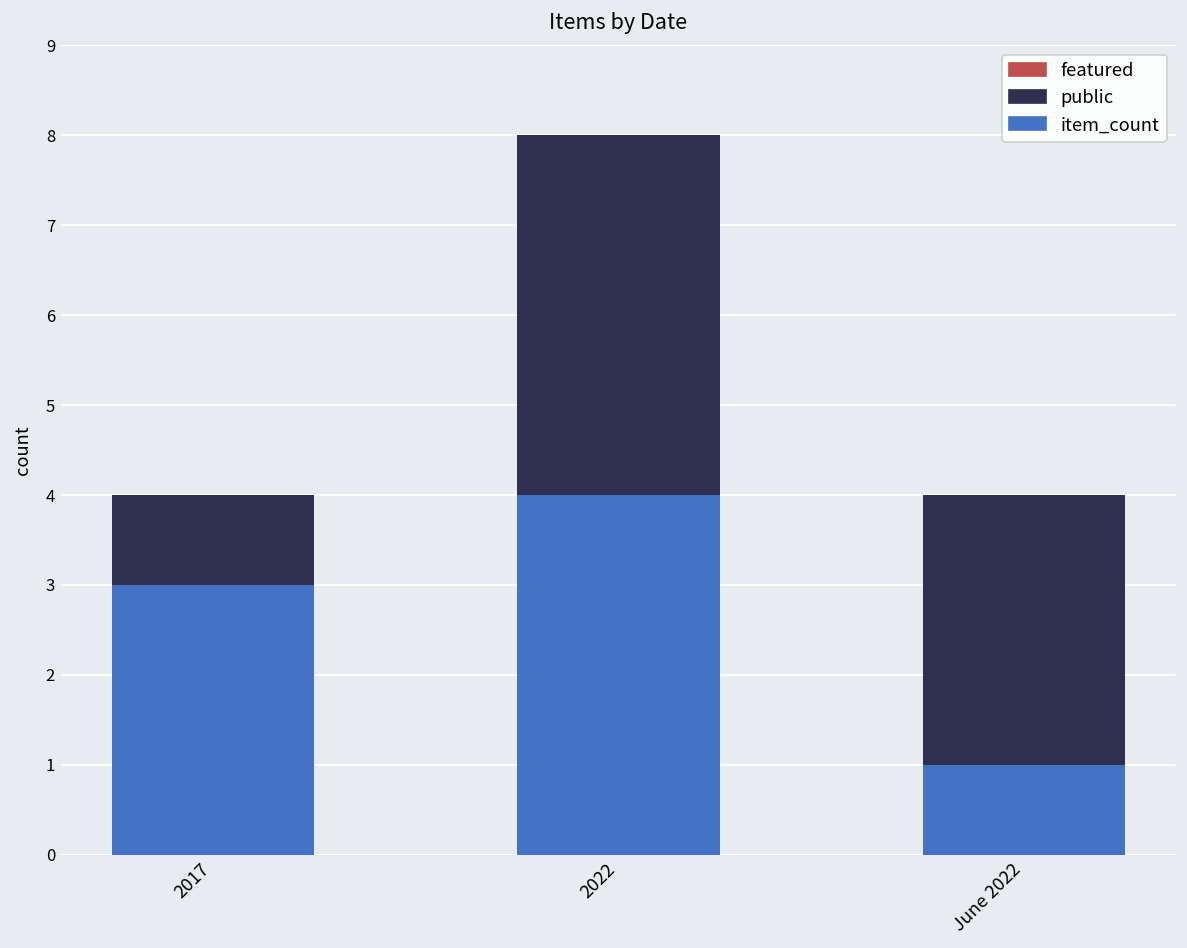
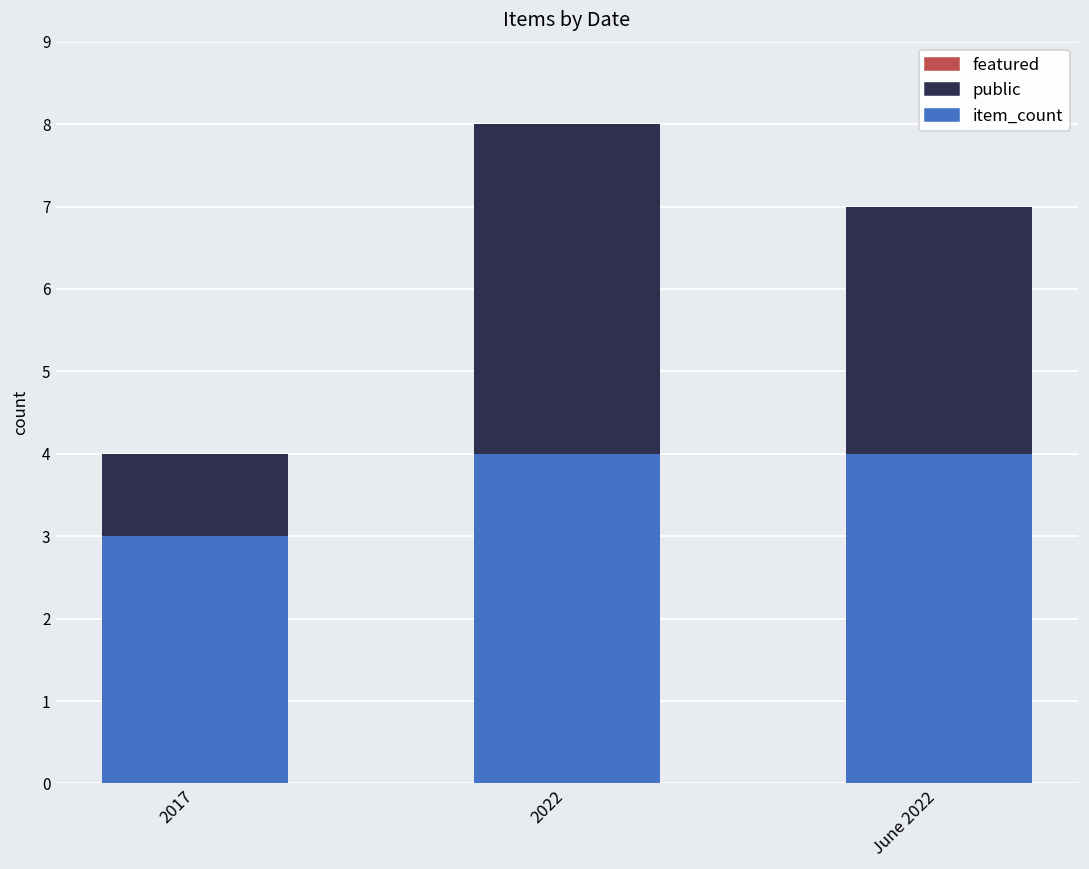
  {
    "item_count": {
      "2017": 3,
      "2022": 4,
-     "June 2022": 1
+     "June 2022": 4
    }
  }
